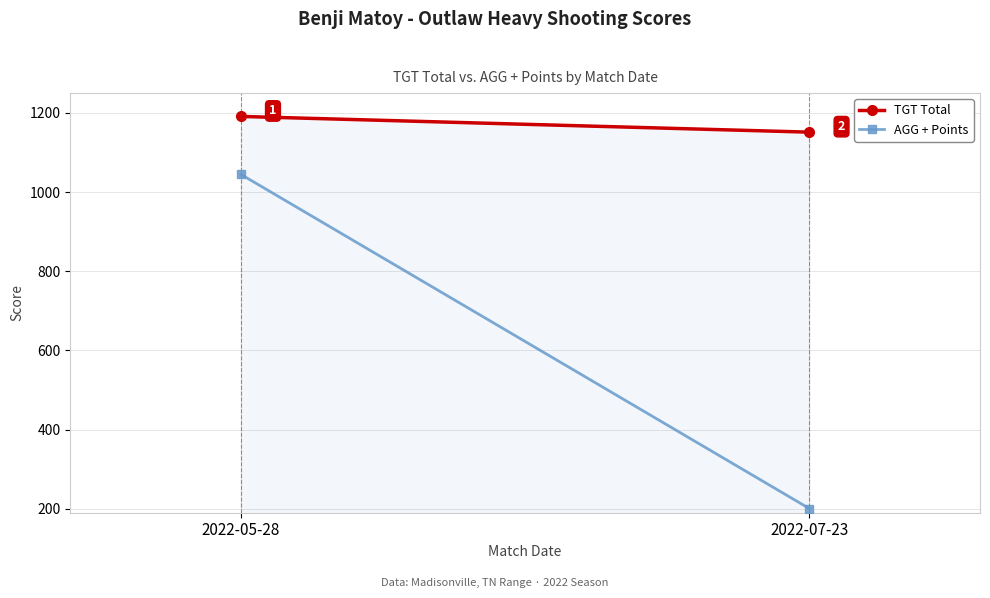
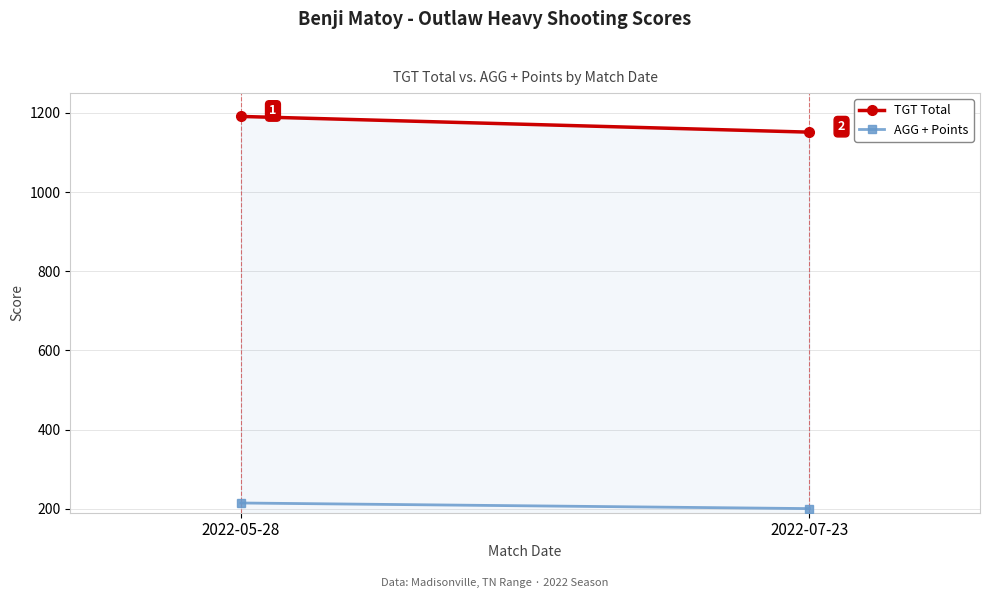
  {
    "TGT Total": {
      "2022-05-28": 1190,
      "2022-07-23": 1150
    },
    "AGG + Points": {
-     "2022-05-28": 1040,
+     "2022-05-28": 210,
      "2022-07-23": 200
    }
  }
